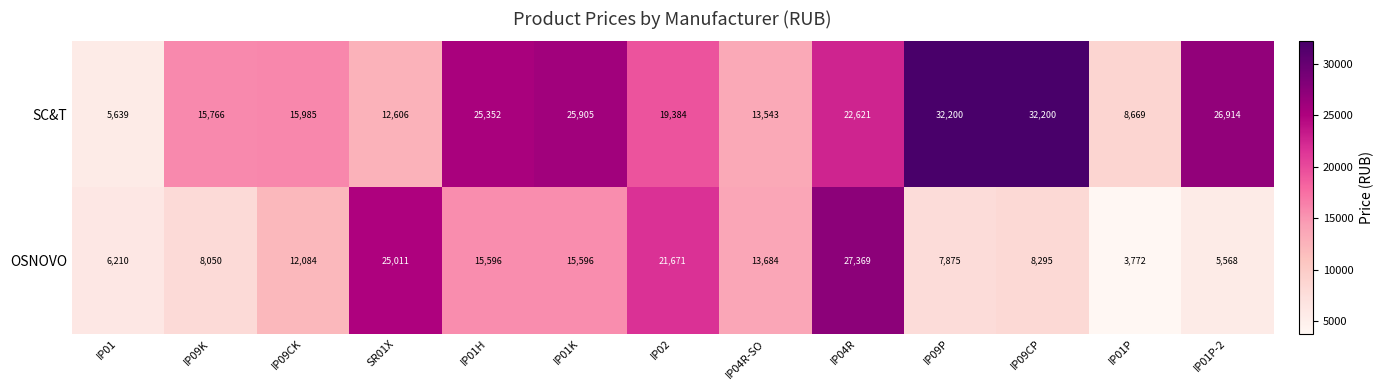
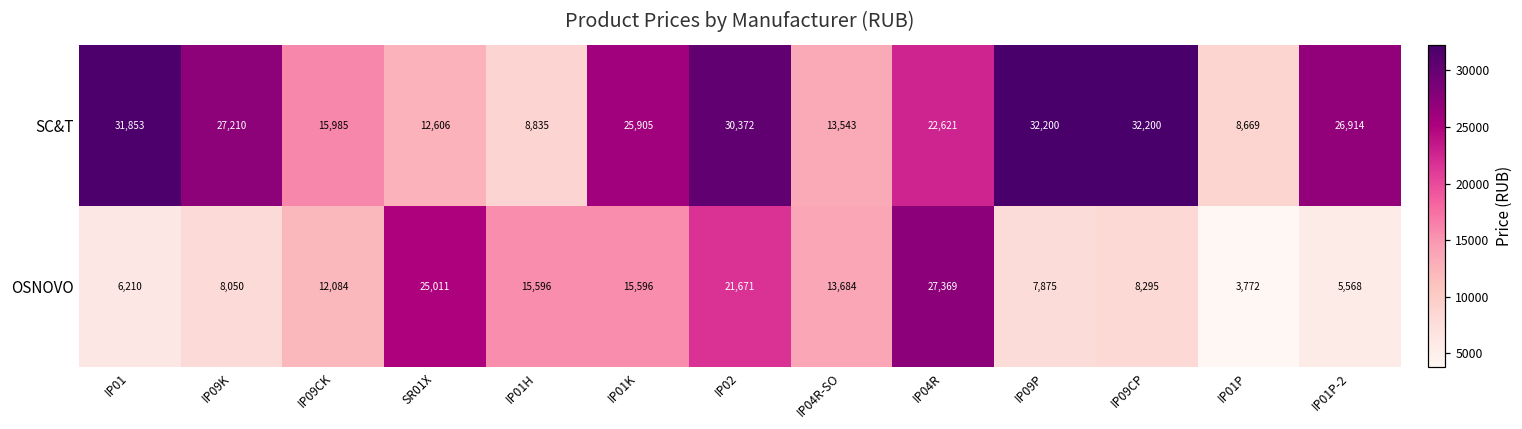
  {
    "SC&T": {
-     "IP01": "5,639",
-     "IP09K": "15,766",
+     "IP01": "31,853",
+     "IP09K": "27,210",
      "IP09CK": "15,985",
      "SR01X": "12,606",
-     "IP01H": "25,352",
+     "IP01H": "8,835",
      "IP01K": "25,905",
-     "IP02": "19,384",
+     "IP02": "30,372",
      "IP04R-SO": "13,543",
      "IP04R": "22,621",
      "IP09P": "32,200",
      "IP09CP": "32,200",
      "IP01P": "8,669",
      "IP01P-2": "26,914"
    },
    "OSNOVO": {
      "IP01": "6,210",
      "IP09K": "8,050",
      "IP09CK": "12,084",
      "SR01X": "25,011",
      "IP01H": "15,596",
      "IP01K": "15,596",
      "IP02": "21,671",
      "IP04R-SO": "13,684",
      "IP04R": "27,369",
      "IP09P": "7,875",
      "IP09CP": "8,295",
      "IP01P": "3,772",
      "IP01P-2": "5,568"
    }
  }
